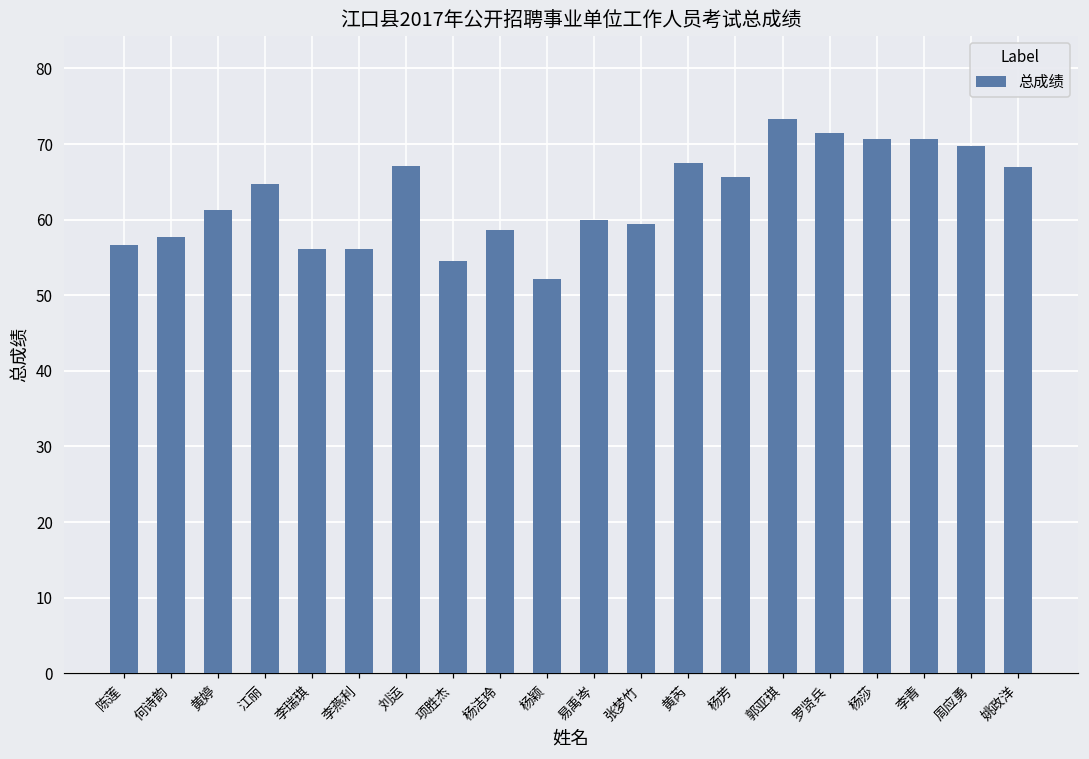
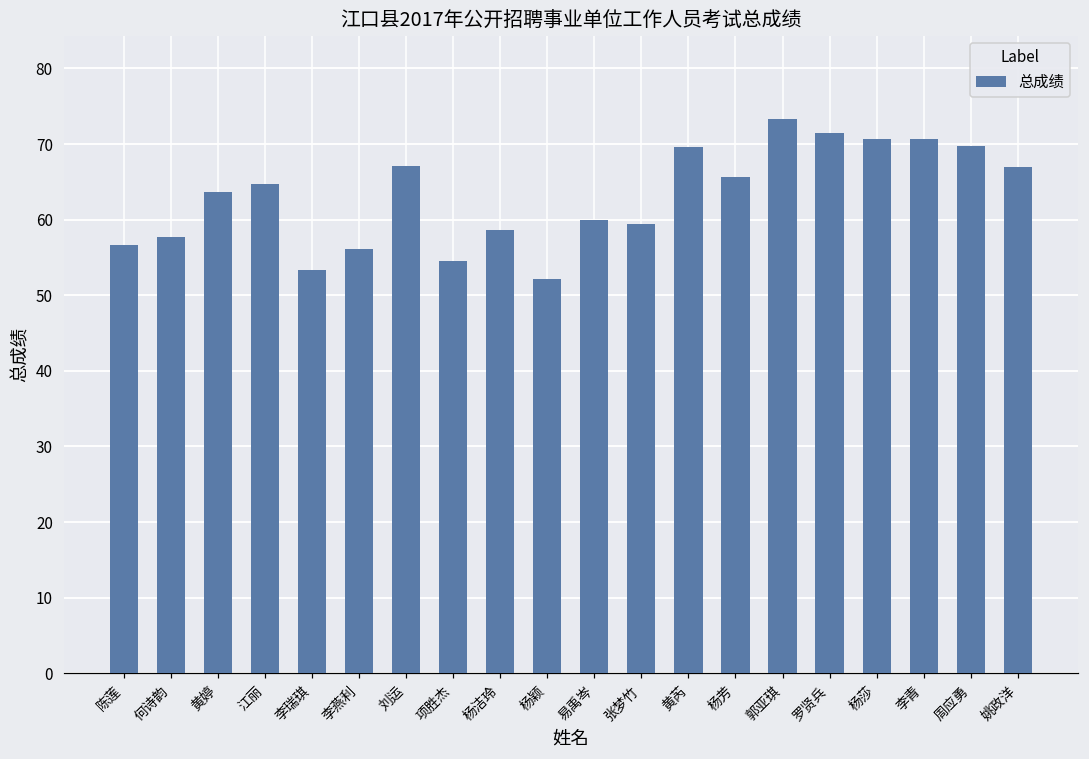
  {
    "陈莲": 57,
    "何诗韵": 58,
-   "黄婷": 61,
+   "黄婷": 64,
    "江丽": 65,
-   "李瑞琪": 56,
+   "李瑞琪": 53,
    "李燕利": 56,
    "刘运": 67,
    "项胜杰": 54,
    "杨洁玲": 59,
    "杨颖": 52,
    "易禹岑": 60,
    "张梦竹": 59,
-   "黄芮": 67,
+   "黄芮": 70,
    "杨芳": 66,
    "郭亚琪": 73,
    "罗贤兵": 71,
    "杨莎": 71,
    "李青": 71,
    "周应勇": 70,
    "姚政洋": 67
  }
